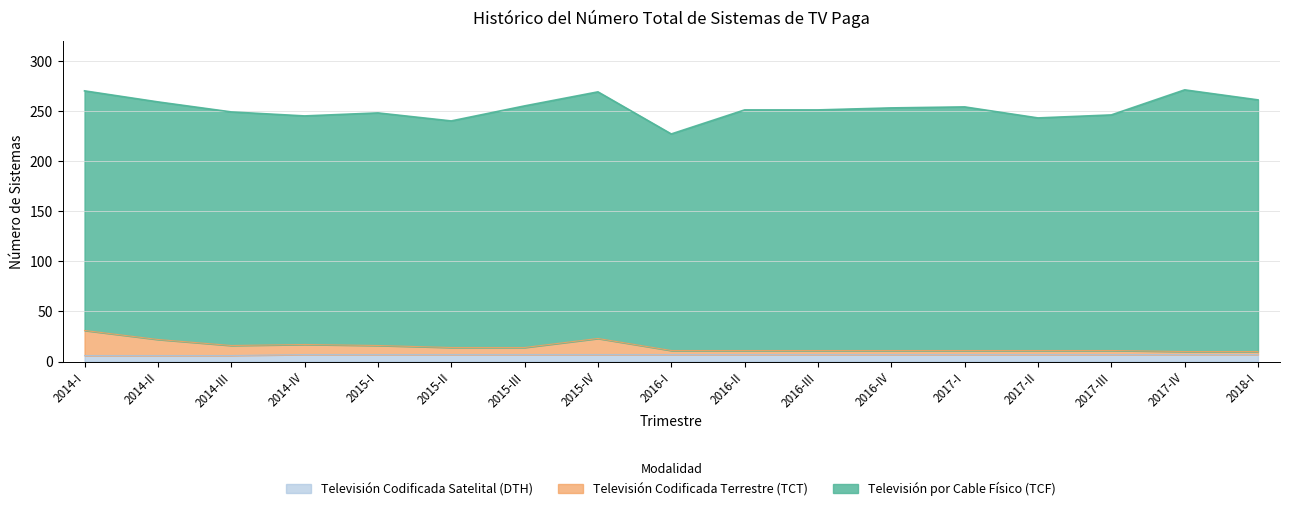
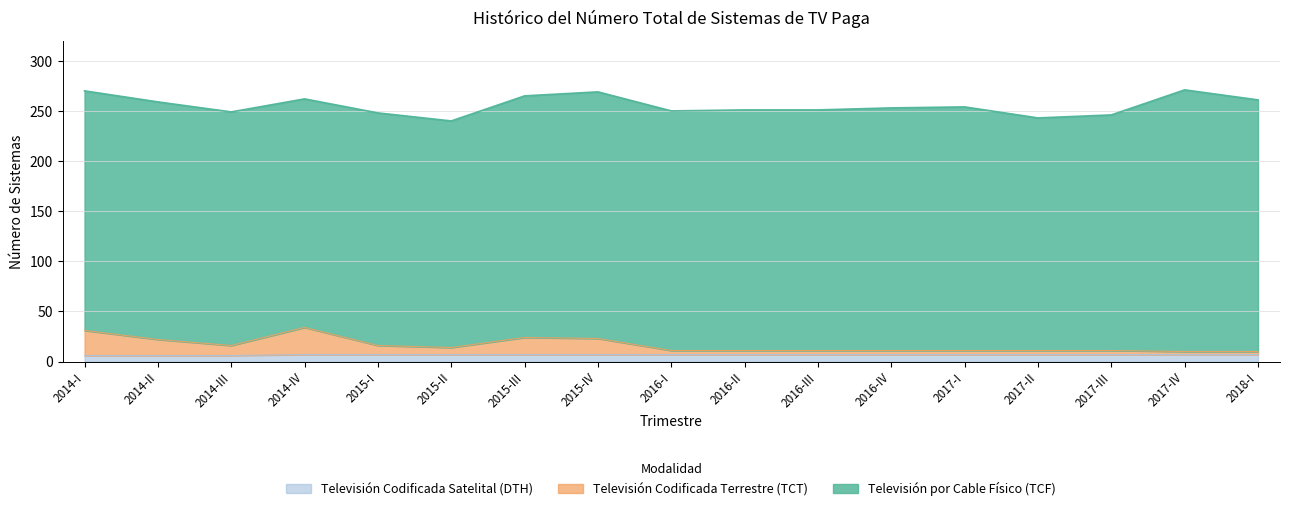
  {
    "Televisión Codificada Satelital (DTH)": {
      "2014-I": 6,
      "2014-II": 6,
      "2014-III": 6,
      "2014-IV": 7,
      "2015-I": 7,
      "2015-II": 7,
      "2015-III": 7,
      "2015-IV": 7,
      "2016-I": 7,
      "2016-II": 7,
      "2016-III": 7,
      "2016-IV": 7,
      "2017-I": 7,
      "2017-II": 7,
      "2017-III": 7,
      "2017-IV": 7,
      "2018-I": 7
    },
    "Televisión Codificada Terrestre (TCT)": {
      "2014-I": 25,
      "2014-II": 16,
      "2014-III": 10,
-     "2014-IV": 10,
+     "2014-IV": 27,
      "2015-I": 9,
      "2015-II": 7,
-     "2015-III": 7,
+     "2015-III": 17,
      "2015-IV": 16,
      "2016-I": 4,
      "2016-II": 4,
      "2016-III": 4,
      "2016-IV": 4,
      "2017-I": 4,
      "2017-II": 4,
      "2017-III": 4,
      "2017-IV": 3,
      "2018-I": 3
    },
    "Televisión por Cable Físico (TCF)": {
      "2014-I": 239,
      "2014-II": 237,
      "2014-III": 233,
      "2014-IV": 228,
      "2015-I": 232,
      "2015-II": 226,
      "2015-III": 241,
      "2015-IV": 246,
-     "2016-I": 216,
+     "2016-I": 239,
      "2016-II": 240,
      "2016-III": 240,
      "2016-IV": 242,
      "2017-I": 243,
      "2017-II": 232,
      "2017-III": 235,
      "2017-IV": 261,
      "2018-I": 251
    }
  }
